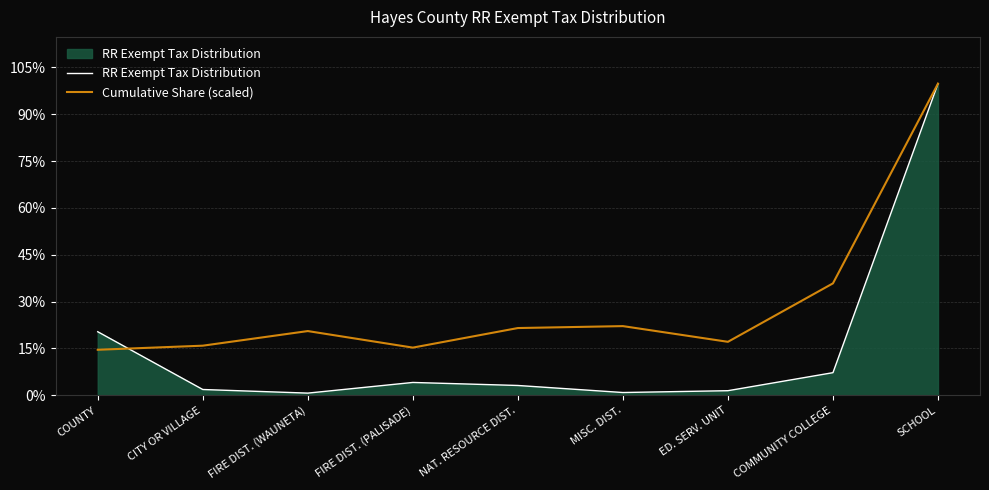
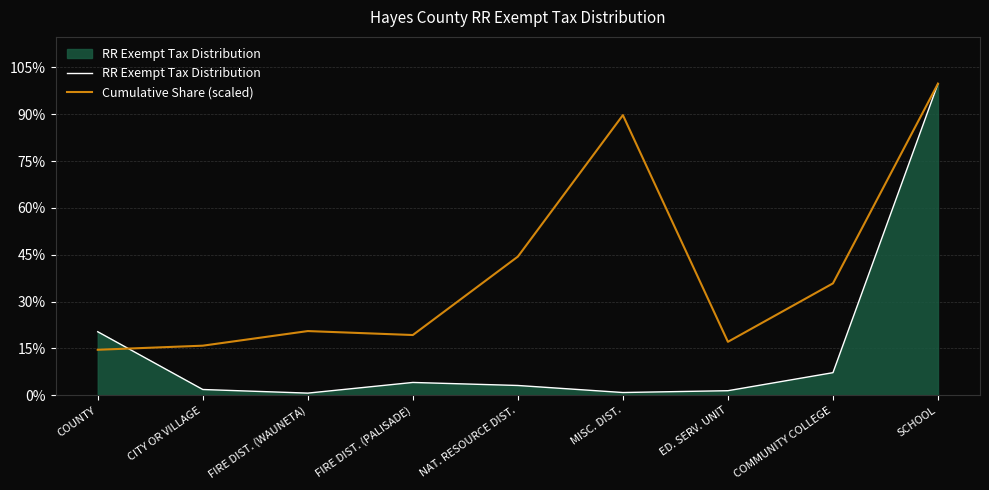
  {
    "Cumulative Share (scaled)": {
      "COUNTY": "15%",
      "CITY OR VILLAGE": "16%",
      "FIRE DIST. (WAUNETA)": "21%",
-     "FIRE DIST. (PALISADE)": "15%",
-     "NAT. RESOURCE DIST.": "22%",
-     "MISC. DIST.": "22%",
+     "FIRE DIST. (PALISADE)": "19%",
+     "NAT. RESOURCE DIST.": "44%",
+     "MISC. DIST.": "90%",
      "ED. SERV. UNIT": "17%",
      "COMMUNITY COLLEGE": "36%"
    }
  }
